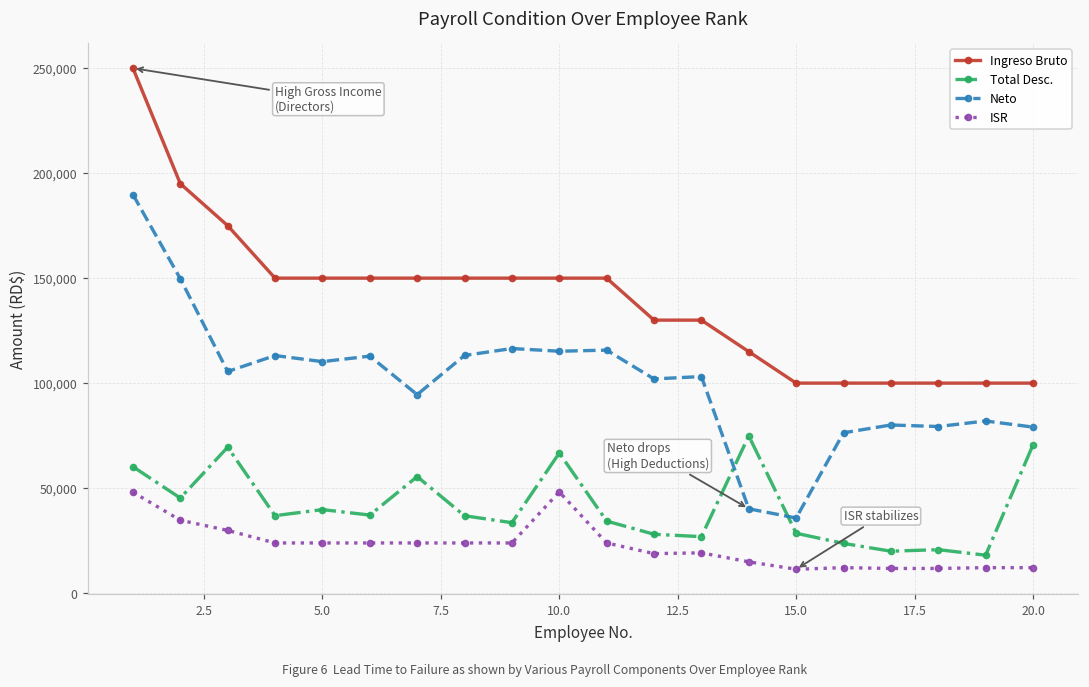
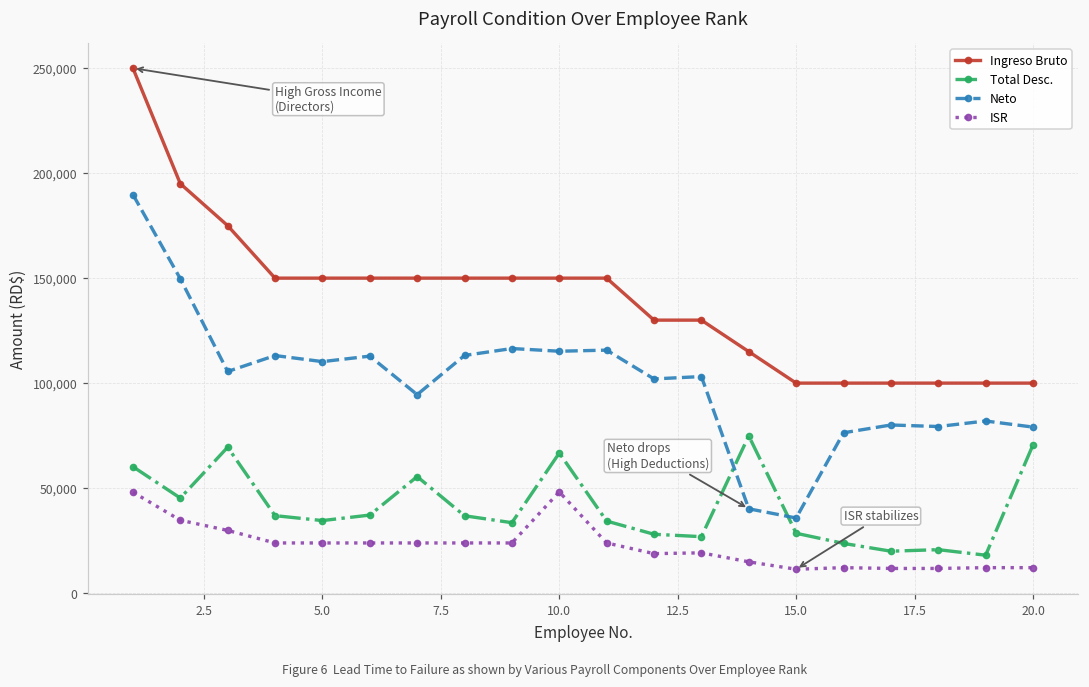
  {
    "Ingreso Bruto": {
      "5.0": "150,000",
      "10.0": "150,000",
      "15.0": "100,000",
      "20.0": "100,000"
    },
    "Total Desc.": {
-     "5.0": "40,000",
+     "5.0": "35,000",
      "10.0": "67,000",
      "15.0": "28,000",
      "20.0": "71,000"
    },
    "Neto": {
      "5.0": "110,000",
      "10.0": "115,000",
      "15.0": "36,000",
      "20.0": "79,000"
    },
    "ISR": {
      "5.0": "24,000",
      "10.0": "48,000",
      "15.0": "11,000",
      "20.0": "12,000"
    }
  }
